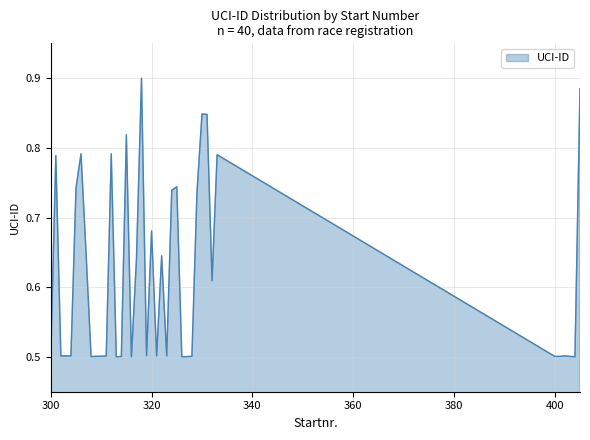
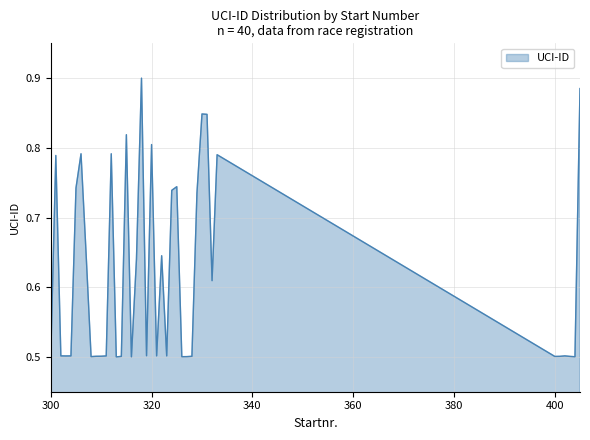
  {
    "300": 0.50,
-   "320": 0.68,
+   "320": 0.80,
    "400": 0.50
  }
